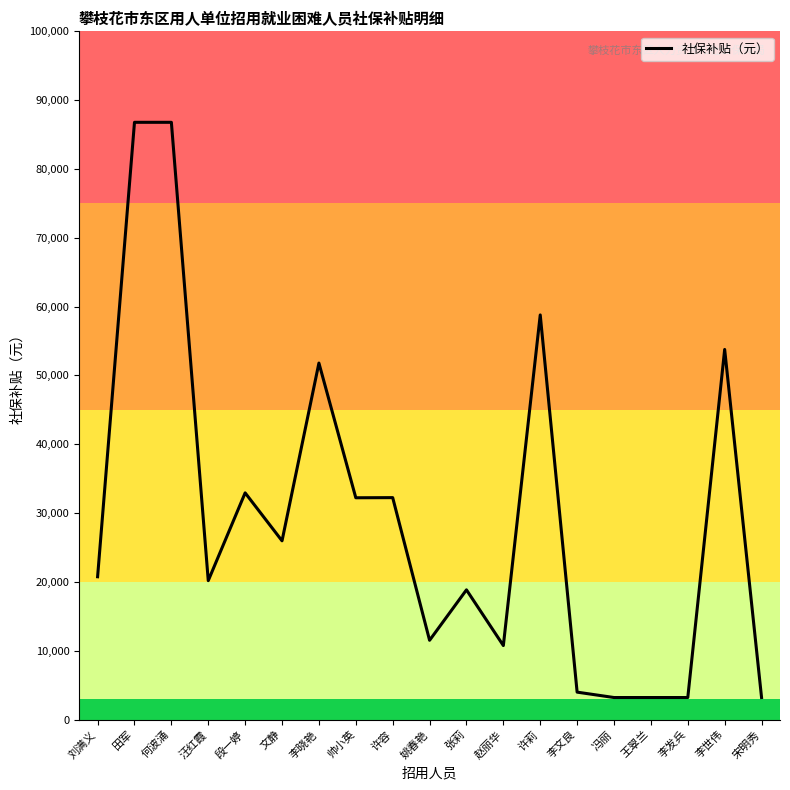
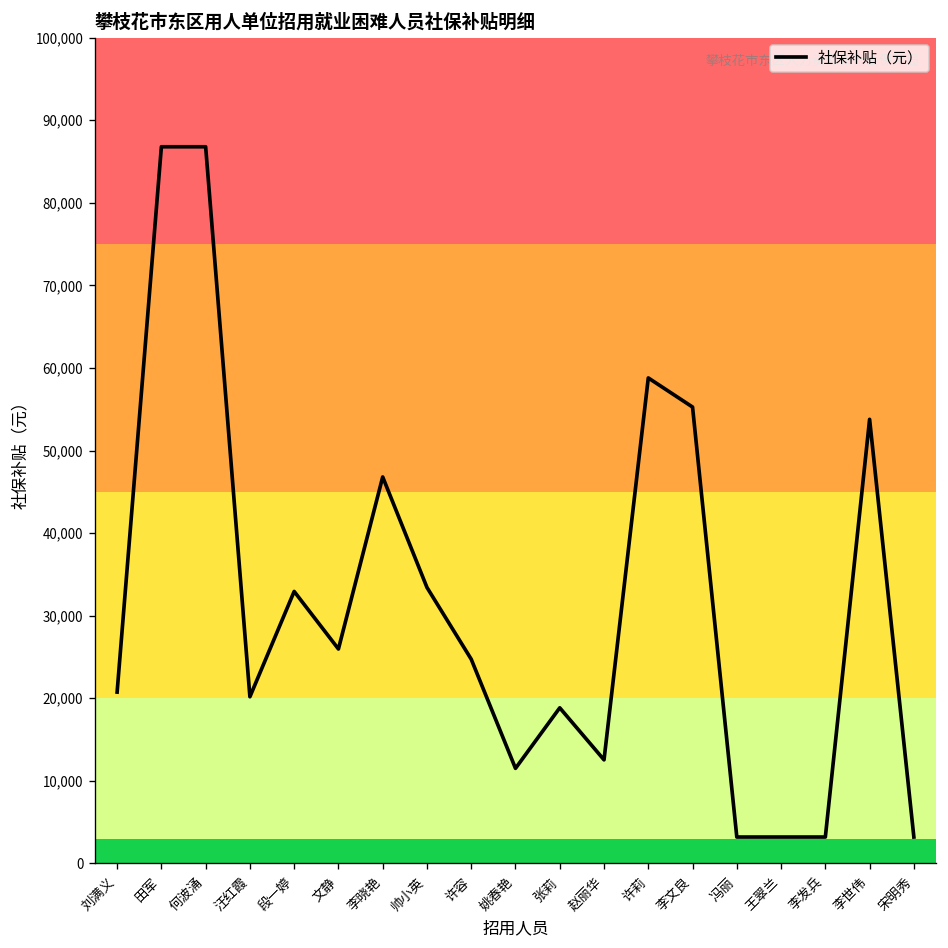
  {
    "刘满义": "21,000",
    "田军": "87,000",
    "何波涌": "87,000",
    "汪红霞": "20,000",
    "段一婷": "33,000",
    "文静": "26,000",
-   "李晓艳": "52,000",
-   "帅小英": "32,000",
-   "许容": "32,000",
+   "李晓艳": "47,000",
+   "帅小英": "33,000",
+   "许容": "25,000",
    "姚春艳": "12,000",
    "张莉": "19,000",
-   "赵丽华": "11,000",
+   "赵丽华": "13,000",
    "许莉": "59,000",
-   "李文良": "4,000",
+   "李文良": "55,000",
    "冯丽": "3,000",
    "王翠兰": "3,000",
    "李发兵": "3,000",
    "李世伟": "54,000",
    "宋明秀": "3,000"
  }
